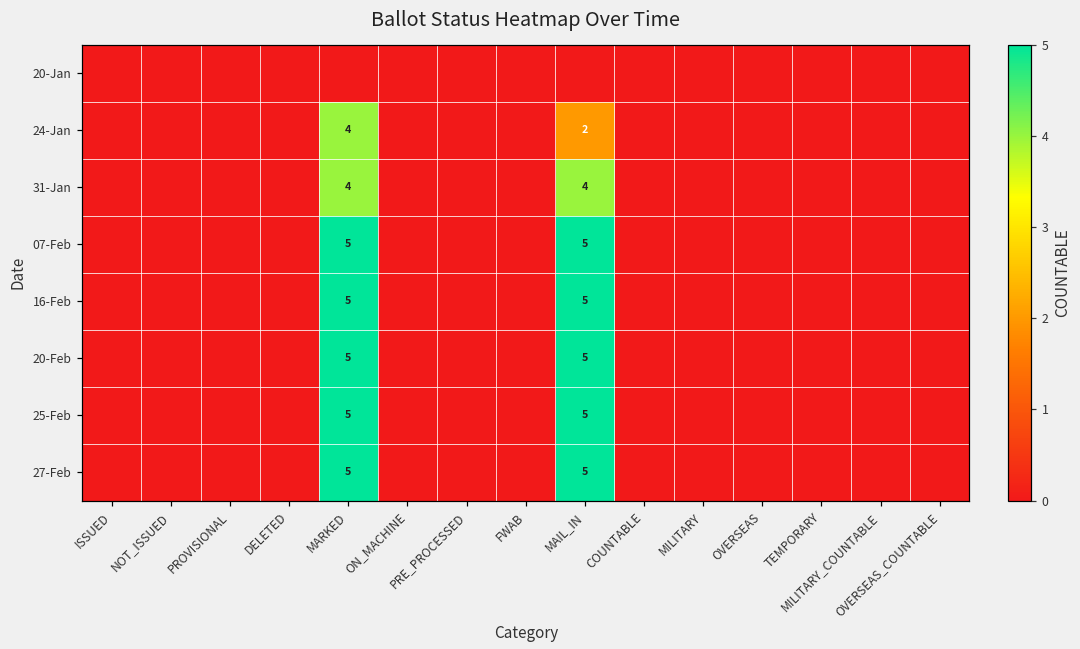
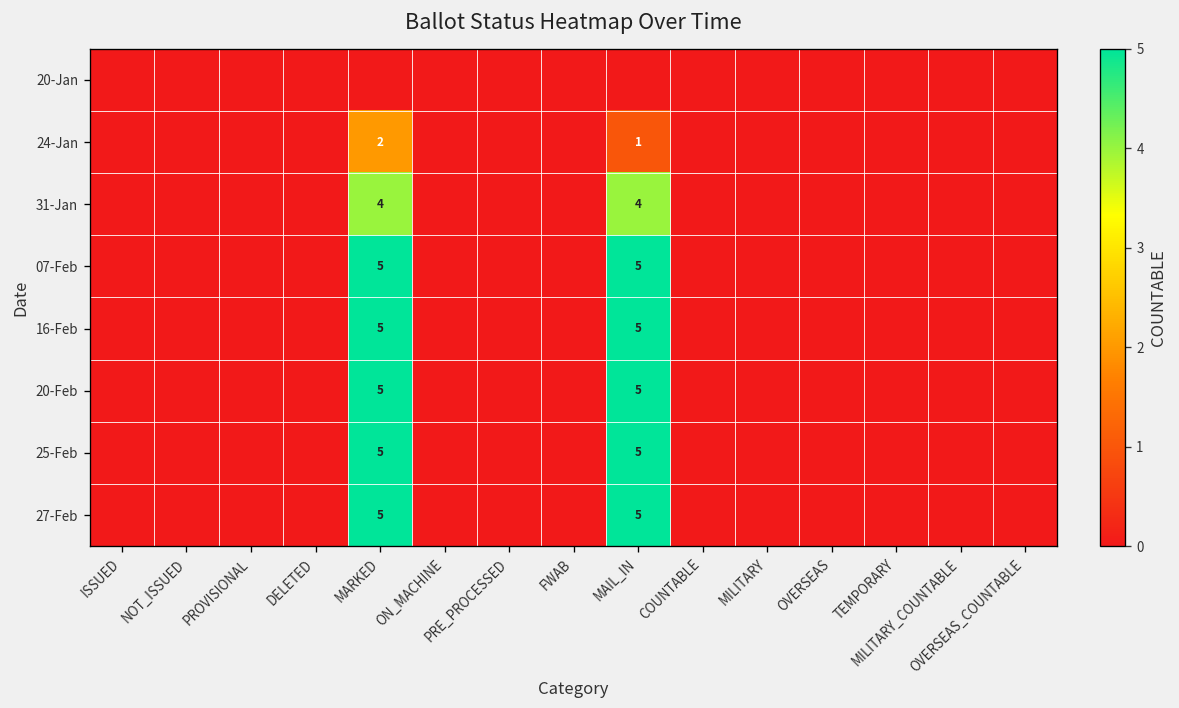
  {
    "24-Jan": {
-     "MARKED": 4,
-     "MAIL_IN": 2
+     "MARKED": 2,
+     "MAIL_IN": 1
    },
    "31-Jan": {
      "MARKED": 4,
      "MAIL_IN": 4
    },
    "07-Feb": {
      "MARKED": 5,
      "MAIL_IN": 5
    },
    "16-Feb": {
      "MARKED": 5,
      "MAIL_IN": 5
    },
    "20-Feb": {
      "MARKED": 5,
      "MAIL_IN": 5
    },
    "25-Feb": {
      "MARKED": 5,
      "MAIL_IN": 5
    },
    "27-Feb": {
      "MARKED": 5,
      "MAIL_IN": 5
    }
  }
